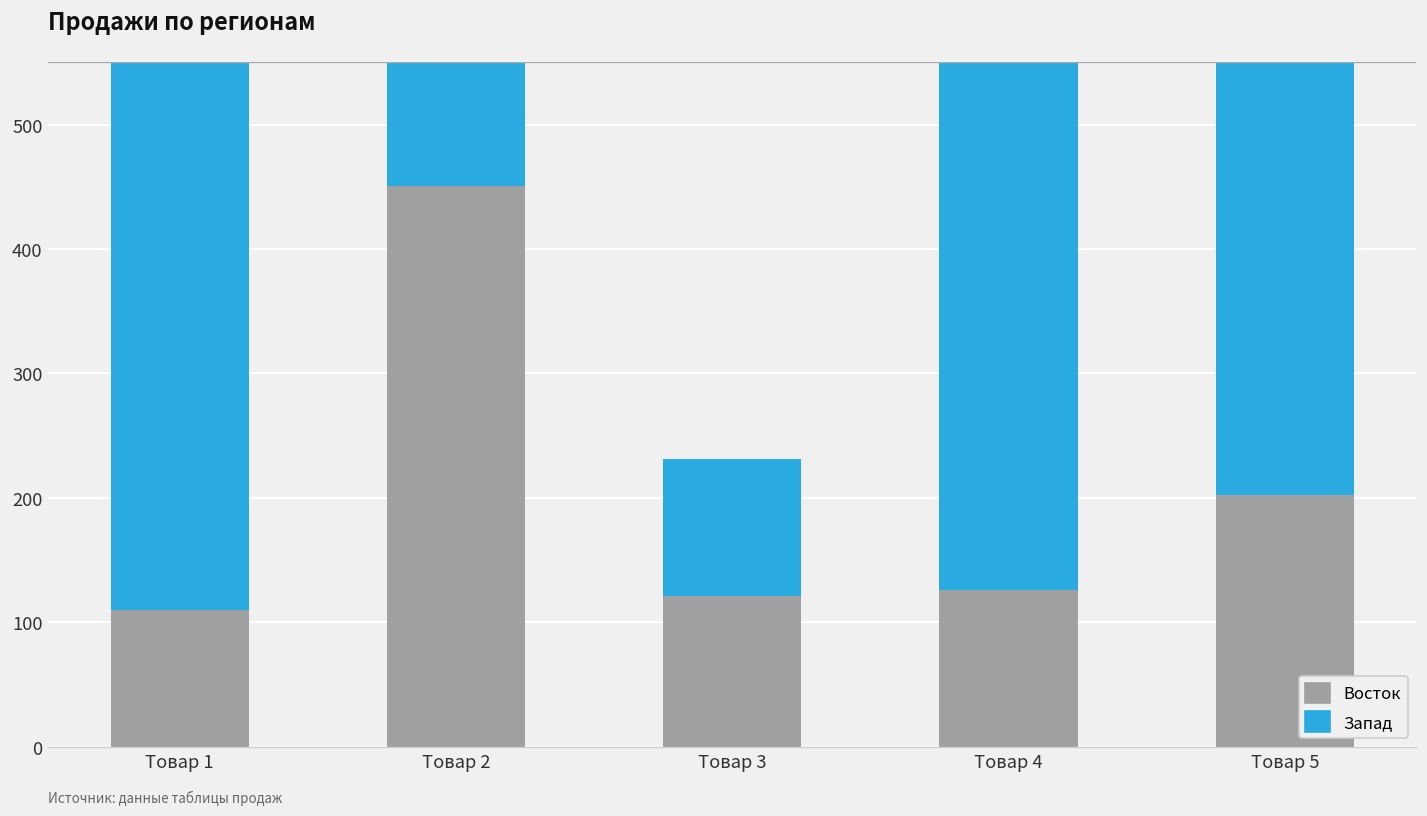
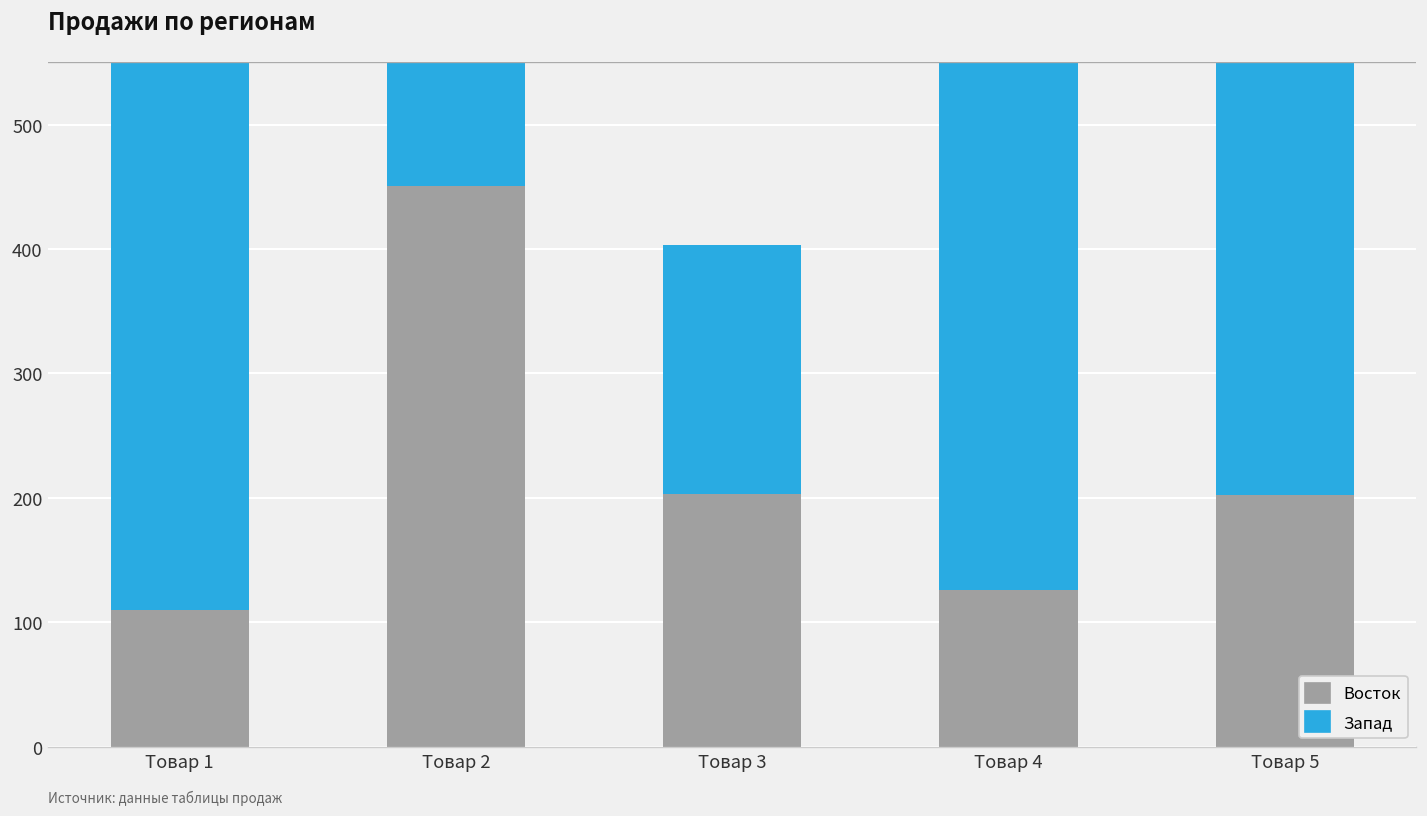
  {
    "Восток": {
      "Товар 1": 110,
      "Товар 2": 451,
-     "Товар 3": 121,
+     "Товар 3": 203,
      "Товар 4": 126,
      "Товар 5": 202
    },
    "Запад": {
-     "Товар 3": 110
+     "Товар 3": 200
    }
  }
